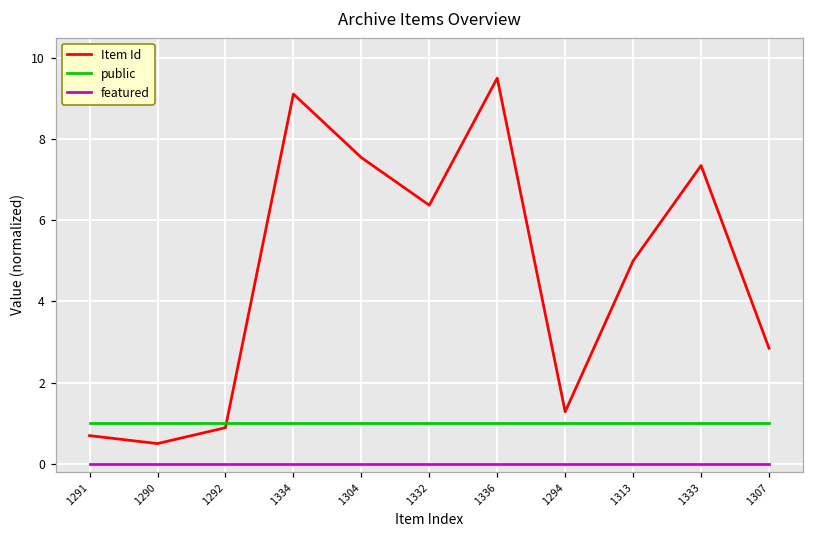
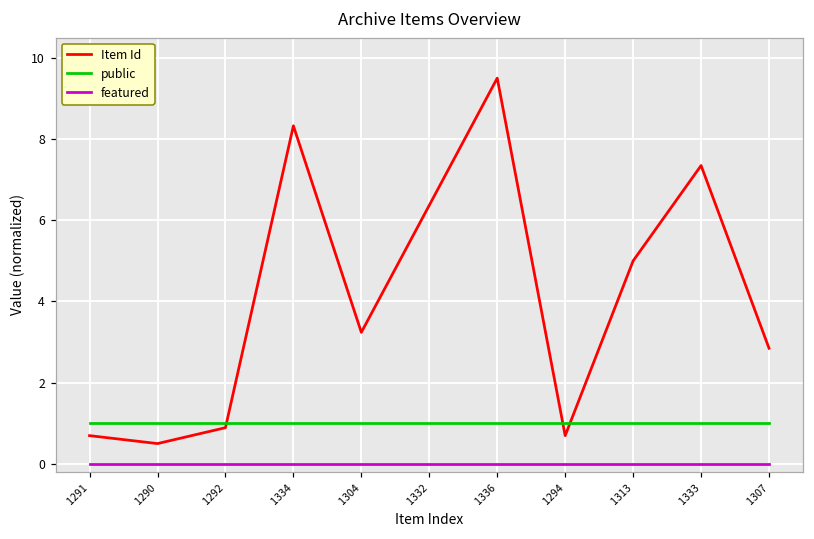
  {
    "Item Id": {
      "1291": 0.7,
      "1290": 0.5,
      "1292": 0.9,
-     "1334": 9.1,
-     "1304": 7.5,
+     "1334": 8.3,
+     "1304": 3.2,
      "1332": 6.4,
      "1336": 9.5,
-     "1294": 1.3,
+     "1294": 0.7,
      "1313": 5.0,
      "1333": 7.3,
      "1307": 2.8
    },
    "public": {
      "1291": 1.0,
      "1290": 1.0,
      "1292": 1.0,
      "1334": 1.0,
      "1304": 1.0,
      "1332": 1.0,
      "1336": 1.0,
      "1294": 1.0,
      "1313": 1.0,
      "1333": 1.0,
      "1307": 1.0
    },
    "featured": {
      "1291": 0.0,
      "1290": 0.0,
      "1292": 0.0,
      "1334": 0.0,
      "1304": 0.0,
      "1332": 0.0,
      "1336": 0.0,
      "1294": 0.0,
      "1313": 0.0,
      "1333": 0.0,
      "1307": 0.0
    }
  }
